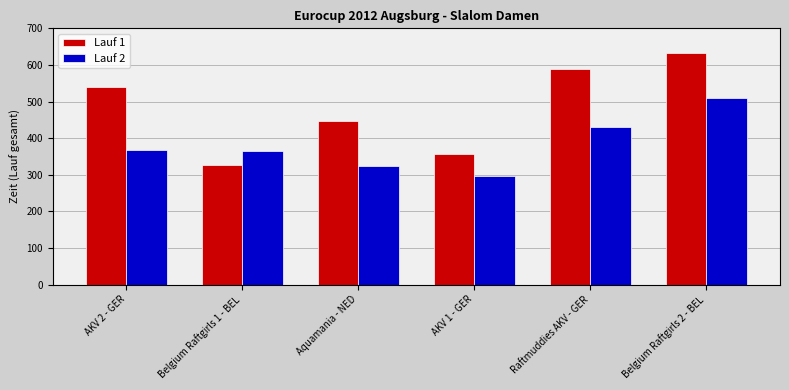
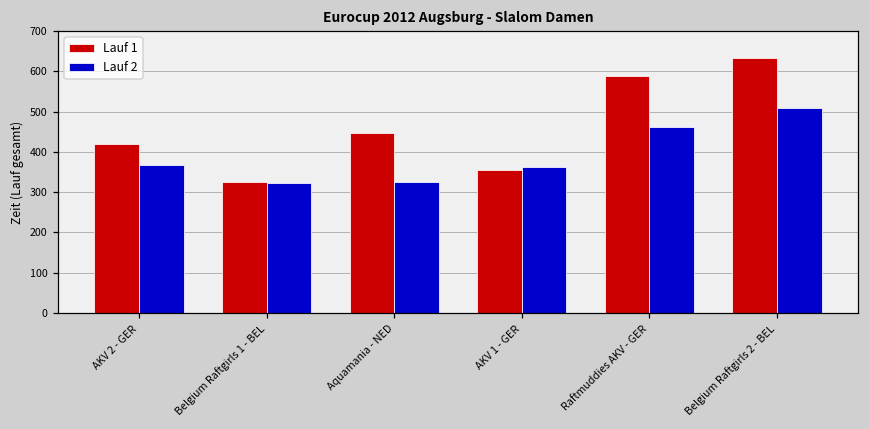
  {
    "Lauf 1": {
-     "AKV 2 - GER": 540,
+     "AKV 2 - GER": 420,
      "Belgium Raftgirls 1 - BEL": 330,
      "Aquamania - NED": 450,
      "AKV 1 - GER": 360,
      "Raftmuddies AKV - GER": 590,
      "Belgium Raftgirls 2 - BEL": 630
    },
    "Lauf 2": {
      "AKV 2 - GER": 370,
-     "Belgium Raftgirls 1 - BEL": 370,
+     "Belgium Raftgirls 1 - BEL": 320,
      "Aquamania - NED": 320,
-     "AKV 1 - GER": 300,
-     "Raftmuddies AKV - GER": 430,
+     "AKV 1 - GER": 360,
+     "Raftmuddies AKV - GER": 460,
      "Belgium Raftgirls 2 - BEL": 510
    }
  }
